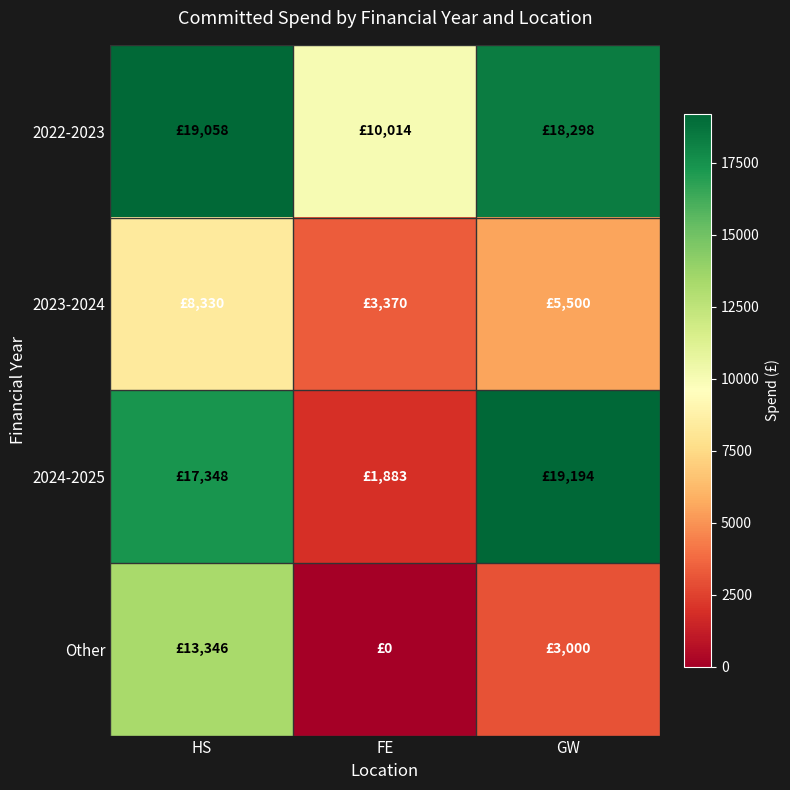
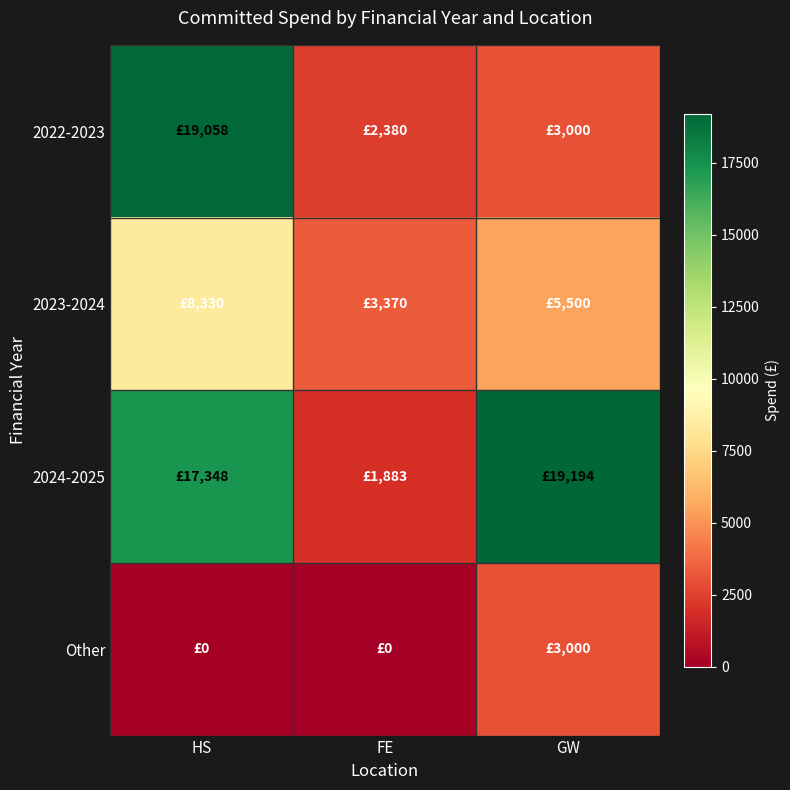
  {
    "2022-2023": {
      "HS": "£19,058",
-     "FE": "£10,014",
-     "GW": "£18,298"
+     "FE": "£2,380",
+     "GW": "£3,000"
    },
    "2023-2024": {
      "HS": "£8,330",
      "FE": "£3,370",
      "GW": "£5,500"
    },
    "2024-2025": {
      "HS": "£17,348",
      "FE": "£1,883",
      "GW": "£19,194"
    },
    "Other": {
-     "HS": "£13,346",
+     "HS": "£0",
      "FE": "£0",
      "GW": "£3,000"
    }
  }
